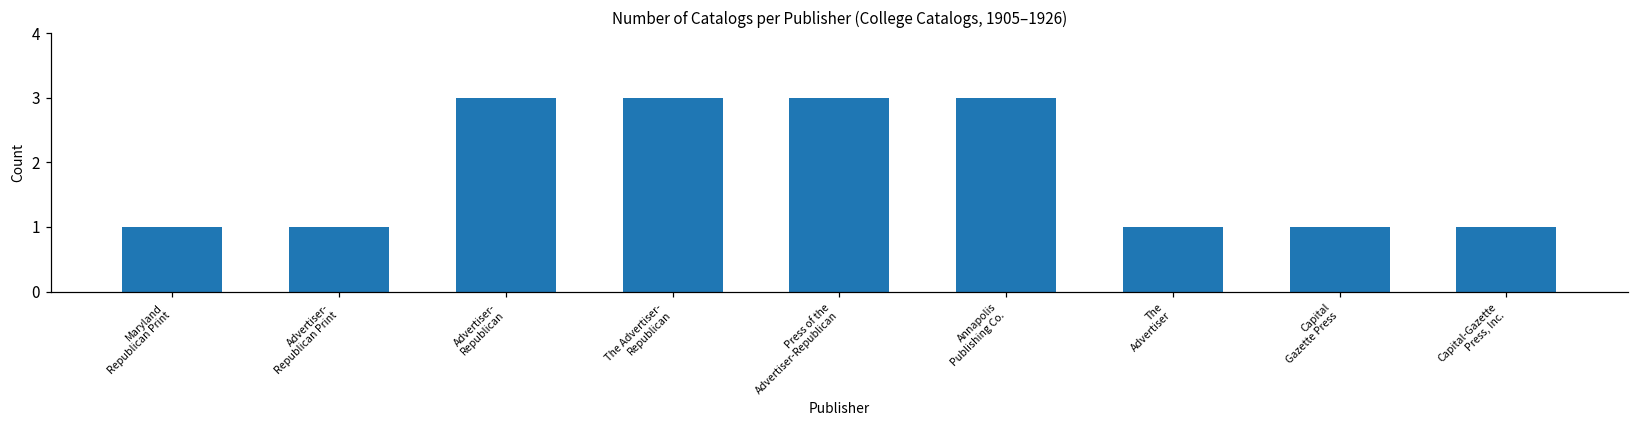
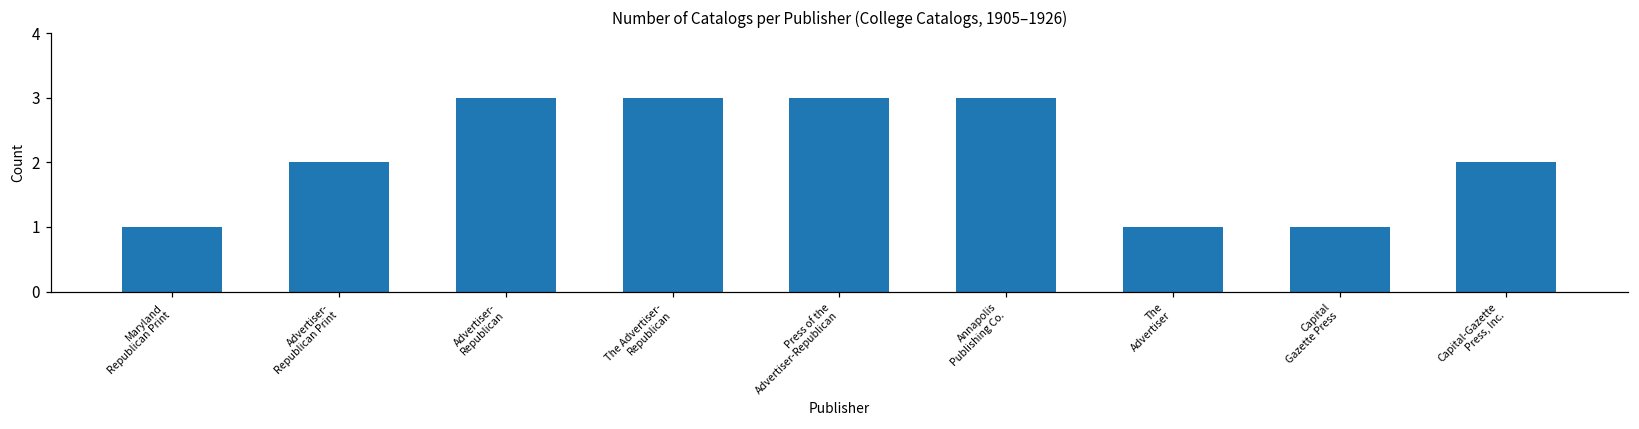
  {
    "Maryland Republican Print": 1,
-   "Advertiser- Republican Print": 1,
+   "Advertiser- Republican Print": 2,
    "Advertiser- Republican": 3,
    "The Advertiser- Republican": 3,
    "Press of the Advertiser-Republican": 3,
    "Annapolis Publishing Co.": 3,
    "The Advertiser": 1,
    "Capital Gazette Press": 1,
-   "Capital-Gazette Press, Inc.": 1
+   "Capital-Gazette Press, Inc.": 2
  }
